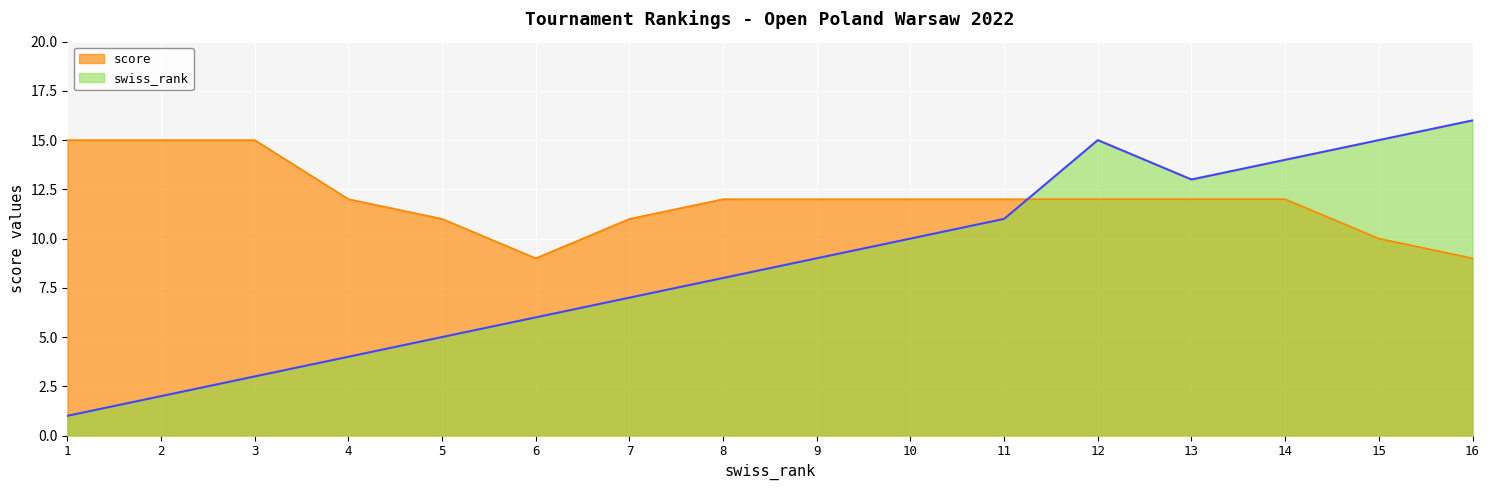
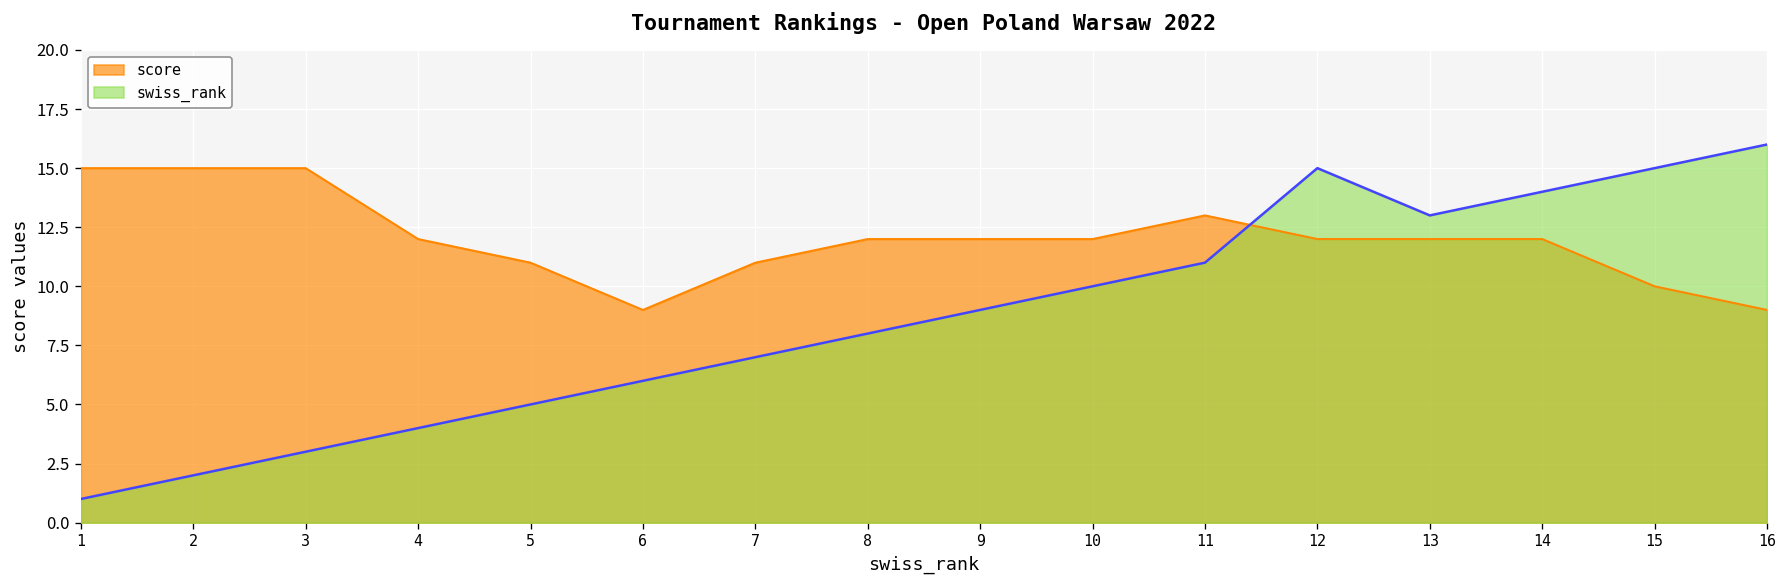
  {
    "score": {
      "1": 15,
      "2": 15,
      "3": 15,
      "4": 12,
      "5": 11,
      "6": 9,
      "7": 11,
      "8": 12,
      "9": 12,
      "10": 12,
-     "11": 12,
+     "11": 13,
      "12": 12,
      "13": 12,
      "14": 12,
      "15": 10,
      "16": 9
    },
    "swiss_rank": {
      "1": 1,
      "2": 2,
      "3": 3,
      "4": 4,
      "5": 5,
      "6": 6,
      "7": 7,
      "8": 8,
      "9": 9,
      "10": 10,
      "11": 11,
      "12": 15,
      "13": 13,
      "14": 14,
      "15": 15,
      "16": 16
    }
  }
